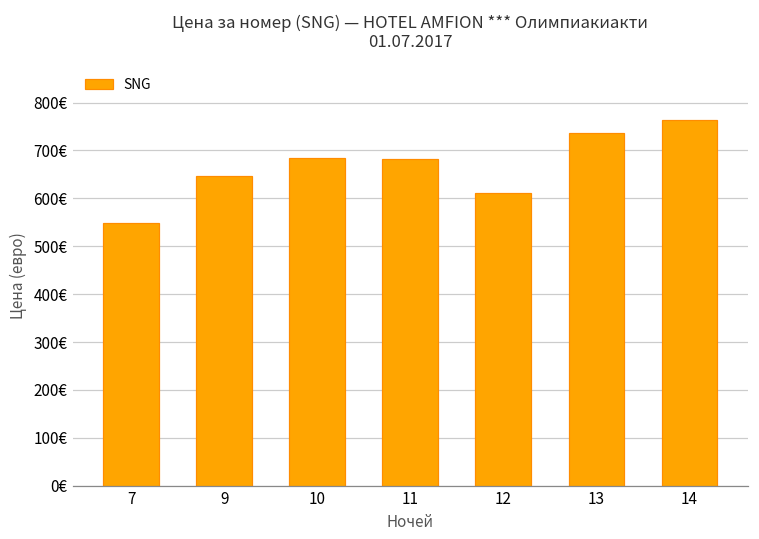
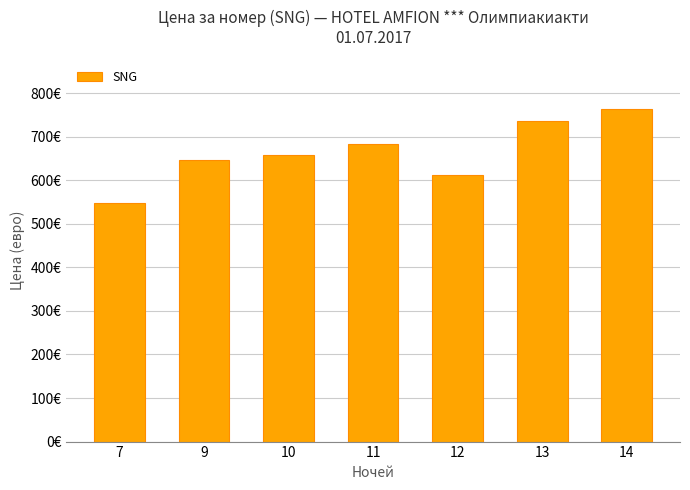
  {
    "7": "550€",
    "9": "650€",
-   "10": "690€",
+   "10": "660€",
    "11": "680€",
    "12": "610€",
    "13": "740€",
    "14": "760€"
  }
